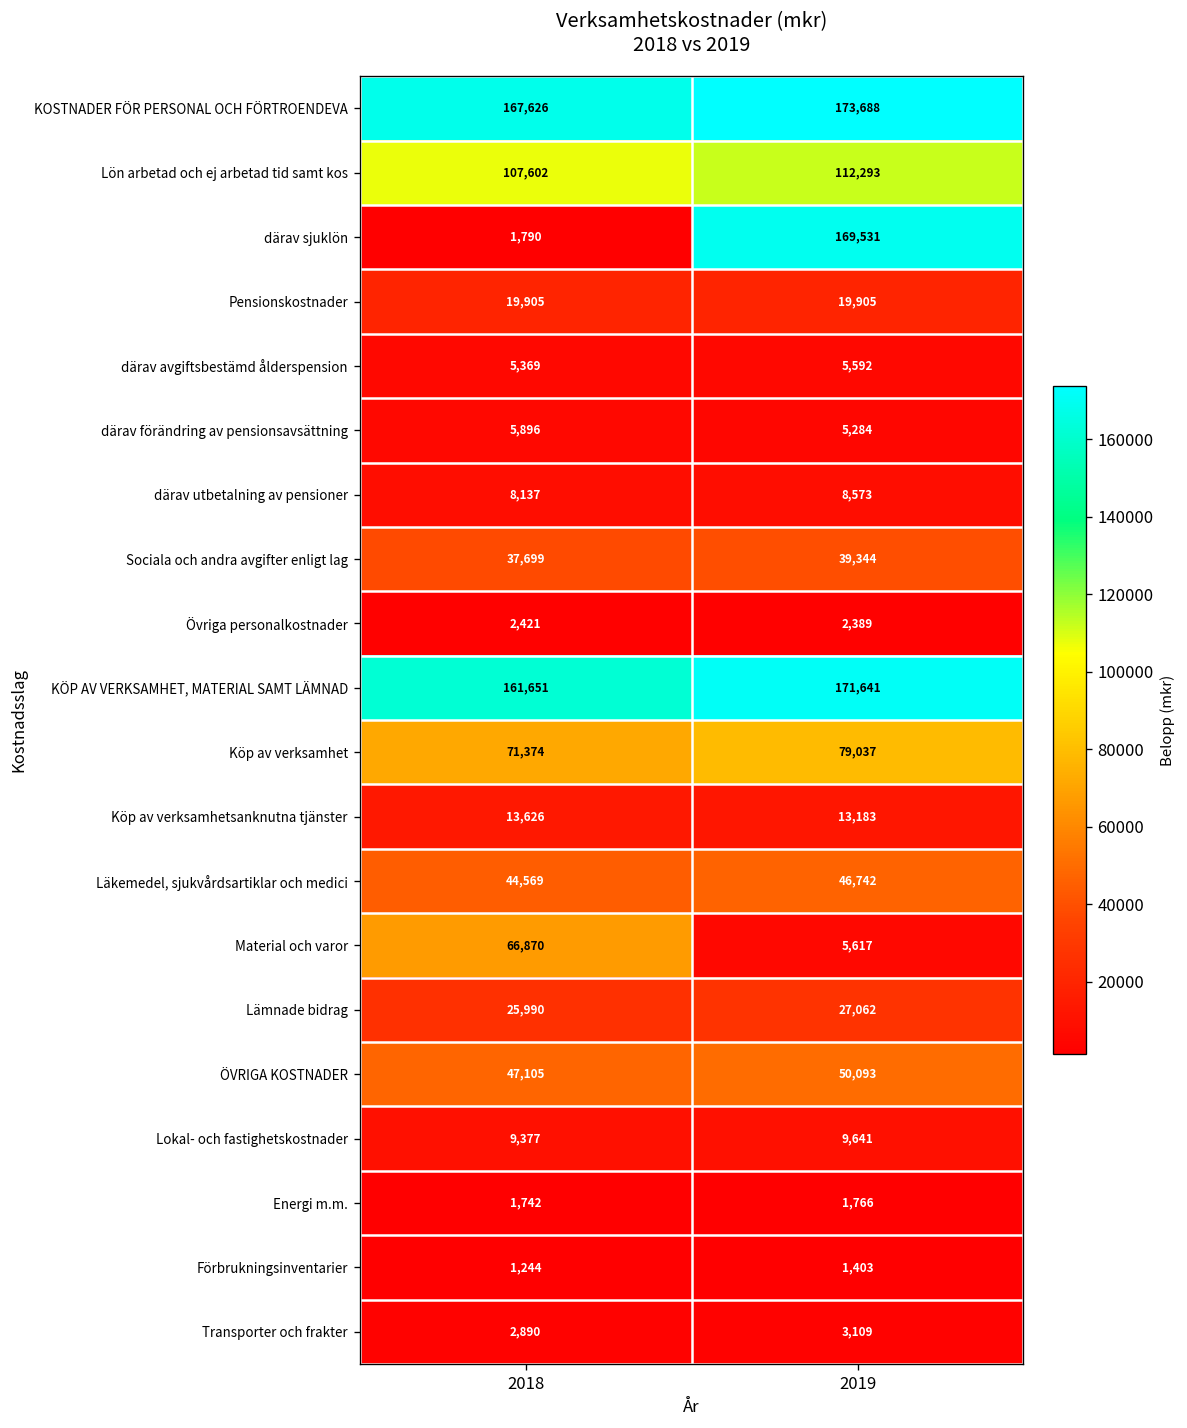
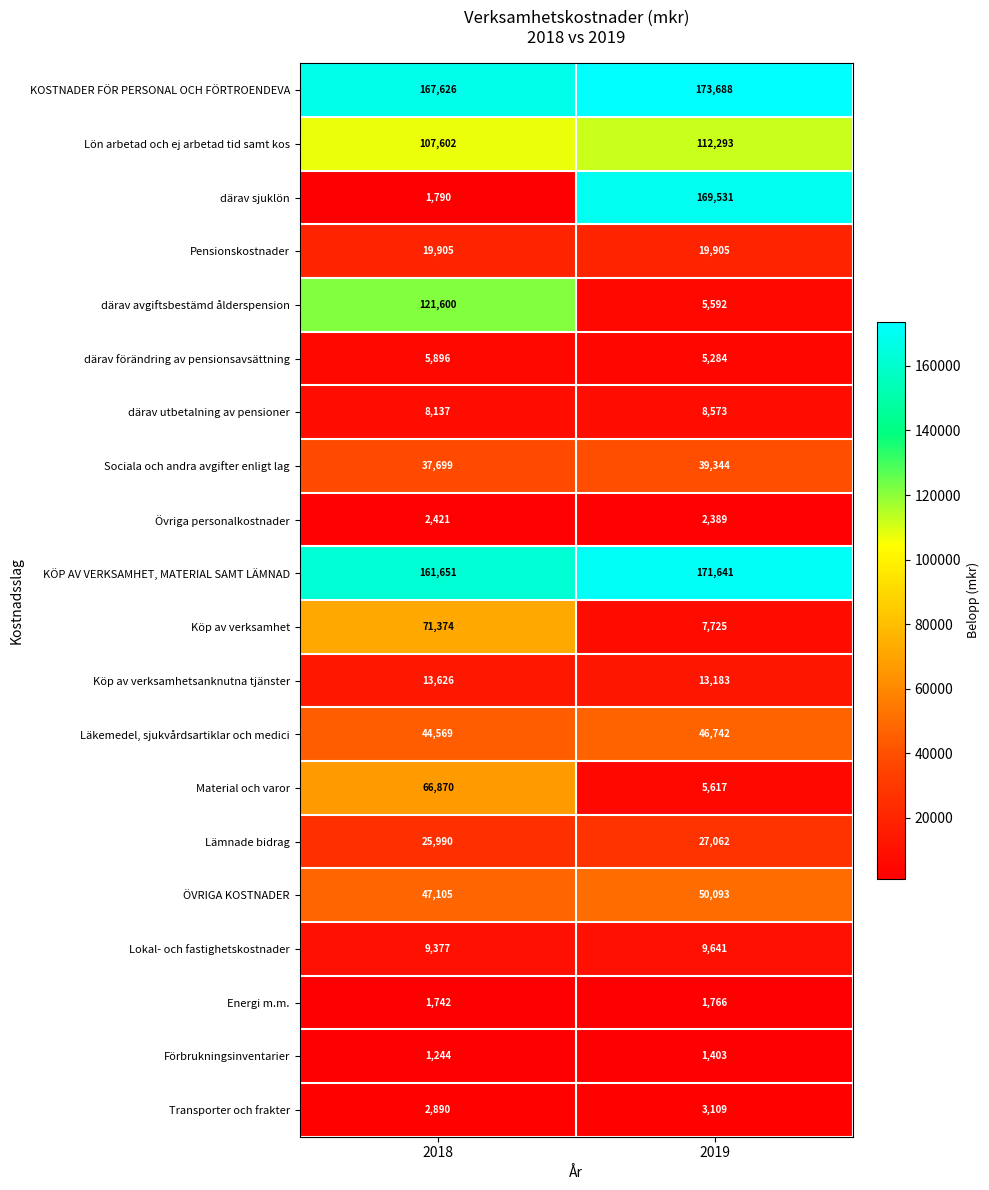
  {
    "KOSTNADER FÖR PERSONAL OCH FÖRTROENDEVA": {
      "2018": "167,626",
      "2019": "173,688"
    },
    "Lön arbetad och ej arbetad tid samt kos": {
      "2018": "107,602",
      "2019": "112,293"
    },
    "därav sjuklön": {
      "2018": "1,790",
      "2019": "169,531"
    },
    "Pensionskostnader": {
      "2018": "19,905",
      "2019": "19,905"
    },
    "därav avgiftsbestämd ålderspension": {
-     "2018": "5,369",
+     "2018": "121,600",
      "2019": "5,592"
    },
    "därav förändring av pensionsavsättning": {
      "2018": "5,896",
      "2019": "5,284"
    },
    "därav utbetalning av pensioner": {
      "2018": "8,137",
      "2019": "8,573"
    },
    "Sociala och andra avgifter enligt lag": {
      "2018": "37,699",
      "2019": "39,344"
    },
    "Övriga personalkostnader": {
      "2018": "2,421",
      "2019": "2,389"
    },
    "KÖP AV VERKSAMHET, MATERIAL SAMT LÄMNAD": {
      "2018": "161,651",
      "2019": "171,641"
    },
    "Köp av verksamhet": {
      "2018": "71,374",
-     "2019": "79,037"
+     "2019": "7,725"
    },
    "Köp av verksamhetsanknutna tjänster": {
      "2018": "13,626",
      "2019": "13,183"
    },
    "Läkemedel, sjukvårdsartiklar och medici": {
      "2018": "44,569",
      "2019": "46,742"
    },
    "Material och varor": {
      "2018": "66,870",
      "2019": "5,617"
    },
    "Lämnade bidrag": {
      "2018": "25,990",
      "2019": "27,062"
    },
    "ÖVRIGA KOSTNADER": {
      "2018": "47,105",
      "2019": "50,093"
    },
    "Lokal- och fastighetskostnader": {
      "2018": "9,377",
      "2019": "9,641"
    },
    "Energi m.m.": {
      "2018": "1,742",
      "2019": "1,766"
    },
    "Förbrukningsinventarier": {
      "2018": "1,244",
      "2019": "1,403"
    },
    "Transporter och frakter": {
      "2018": "2,890",
      "2019": "3,109"
    }
  }
